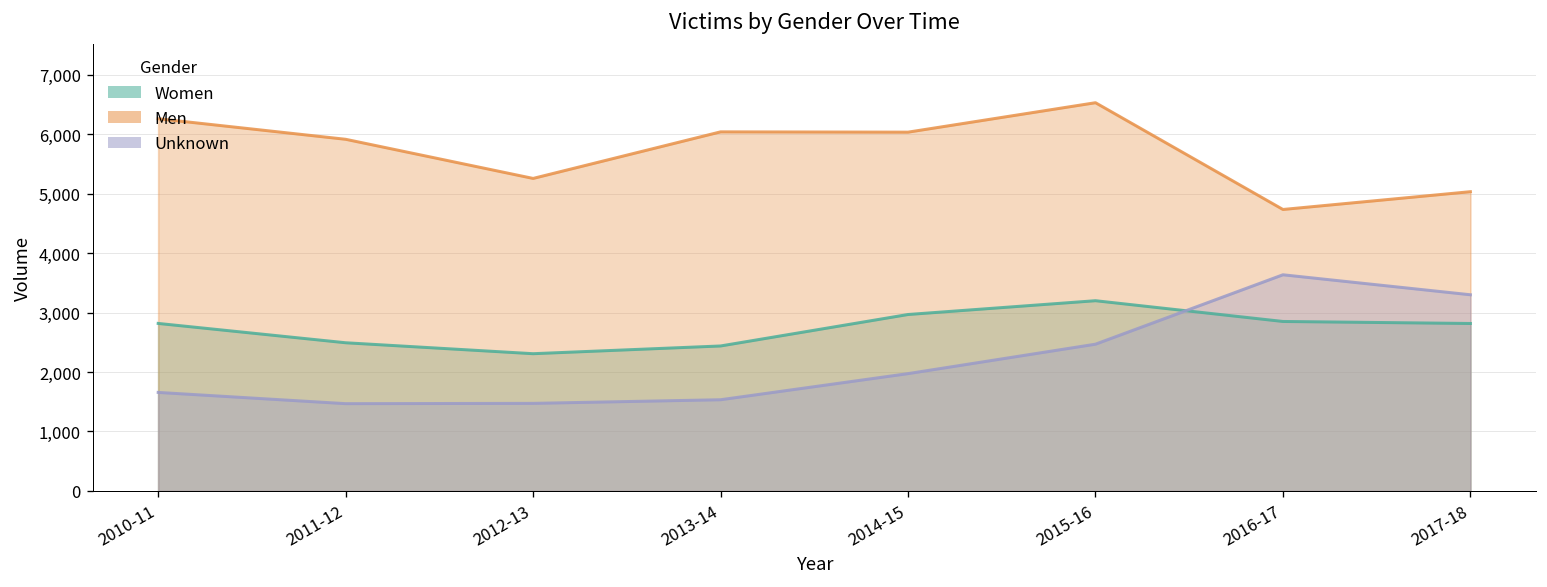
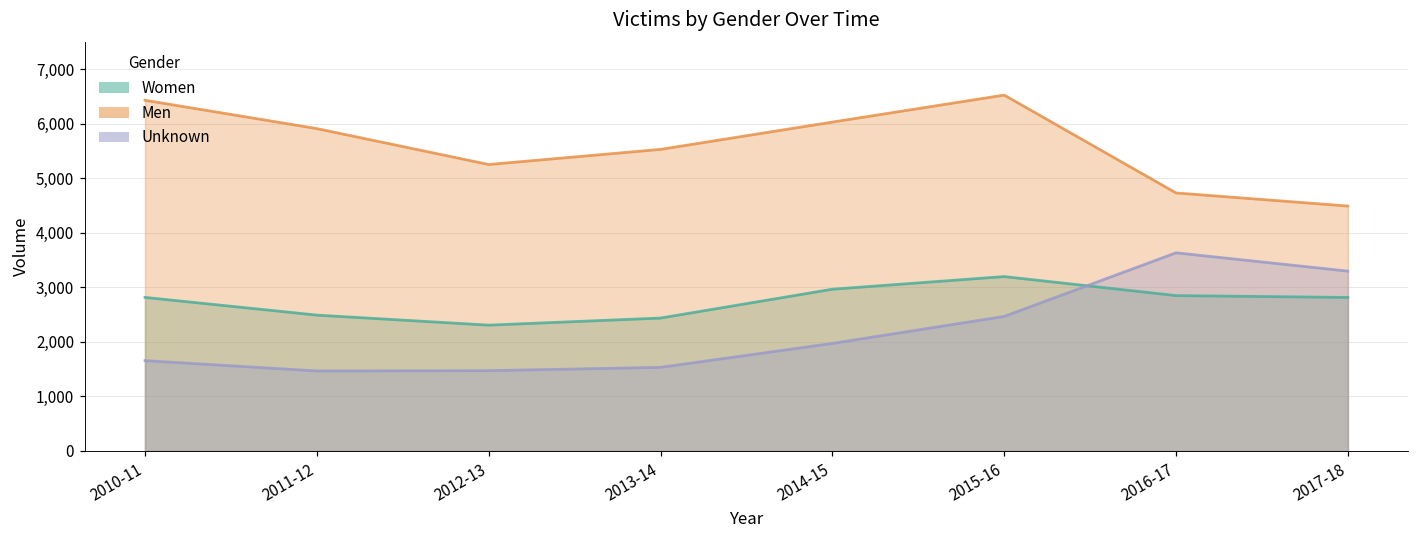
  {
    "Men": {
-     "2010-11": "6,300",
+     "2010-11": "6,400",
      "2011-12": "5,900",
      "2012-13": "5,300",
-     "2013-14": "6,000",
+     "2013-14": "5,500",
      "2014-15": "6,000",
      "2015-16": "6,500",
      "2016-17": "4,700",
-     "2017-18": "5,000"
+     "2017-18": "4,500"
    }
  }
